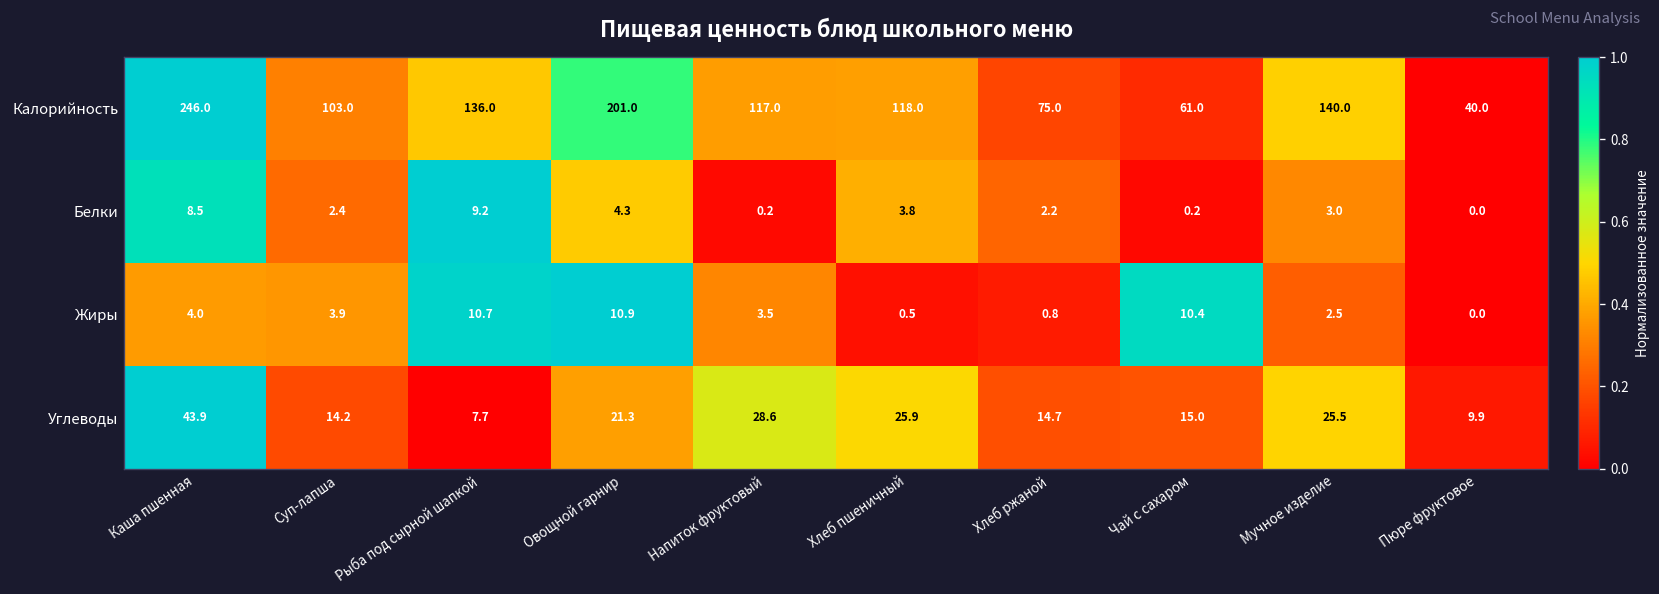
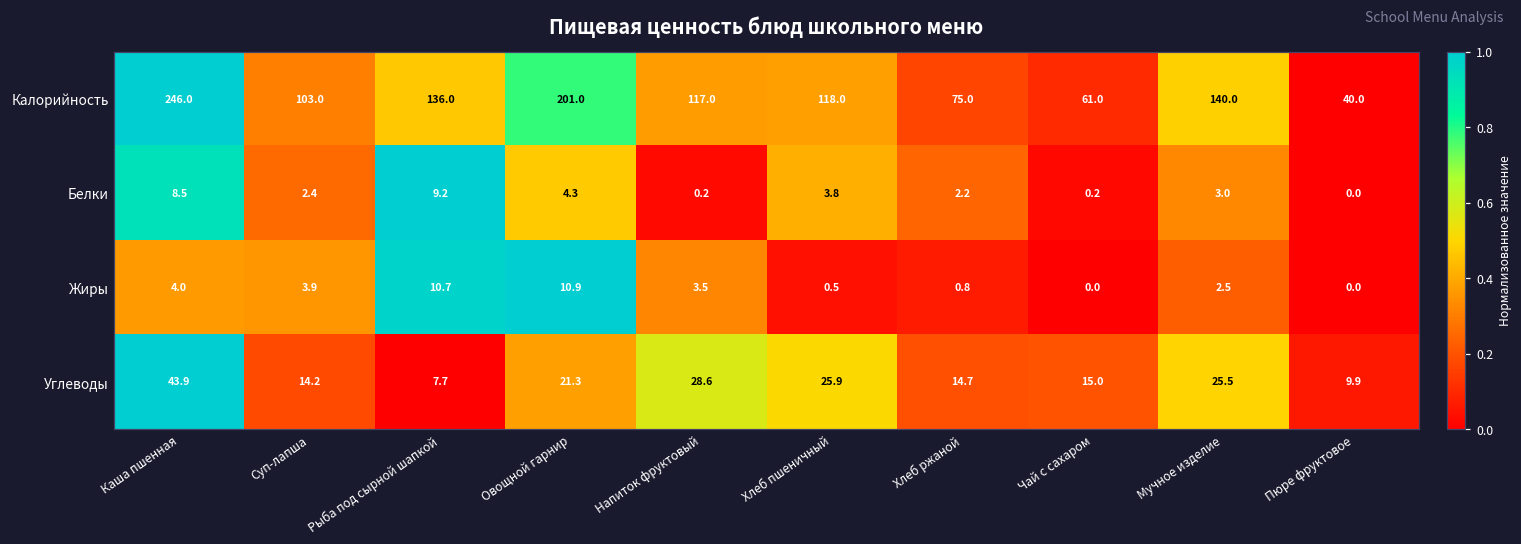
  {
    "Калорийность": {
      "Каша пшенная": 246.0,
      "Суп-лапша": 103.0,
      "Рыба под сырной шапкой": 136.0,
      "Овощной гарнир": 201.0,
      "Напиток фруктовый": 117.0,
      "Хлеб пшеничный": 118.0,
      "Хлеб ржаной": 75.0,
      "Чай с сахаром": 61.0,
      "Мучное изделие": 140.0,
      "Пюре фруктовое": 40.0
    },
    "Белки": {
      "Каша пшенная": 8.5,
      "Суп-лапша": 2.4,
      "Рыба под сырной шапкой": 9.2,
      "Овощной гарнир": 4.3,
      "Напиток фруктовый": 0.2,
      "Хлеб пшеничный": 3.8,
      "Хлеб ржаной": 2.2,
      "Чай с сахаром": 0.2,
      "Мучное изделие": 3.0,
      "Пюре фруктовое": 0.0
    },
    "Жиры": {
      "Каша пшенная": 4.0,
      "Суп-лапша": 3.9,
      "Рыба под сырной шапкой": 10.7,
      "Овощной гарнир": 10.9,
      "Напиток фруктовый": 3.5,
      "Хлеб пшеничный": 0.5,
      "Хлеб ржаной": 0.8,
-     "Чай с сахаром": 10.4,
+     "Чай с сахаром": 0.0,
      "Мучное изделие": 2.5,
      "Пюре фруктовое": 0.0
    },
    "Углеводы": {
      "Каша пшенная": 43.9,
      "Суп-лапша": 14.2,
      "Рыба под сырной шапкой": 7.7,
      "Овощной гарнир": 21.3,
      "Напиток фруктовый": 28.6,
      "Хлеб пшеничный": 25.9,
      "Хлеб ржаной": 14.7,
      "Чай с сахаром": 15.0,
      "Мучное изделие": 25.5,
      "Пюре фруктовое": 9.9
    }
  }
